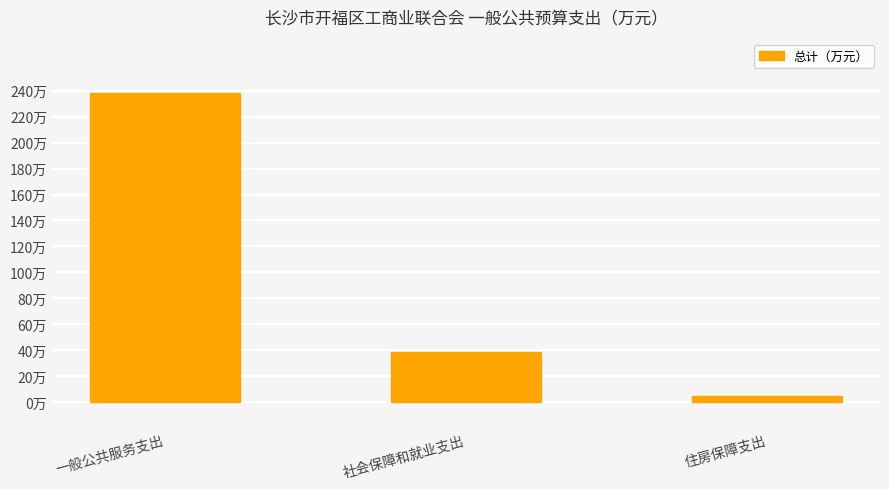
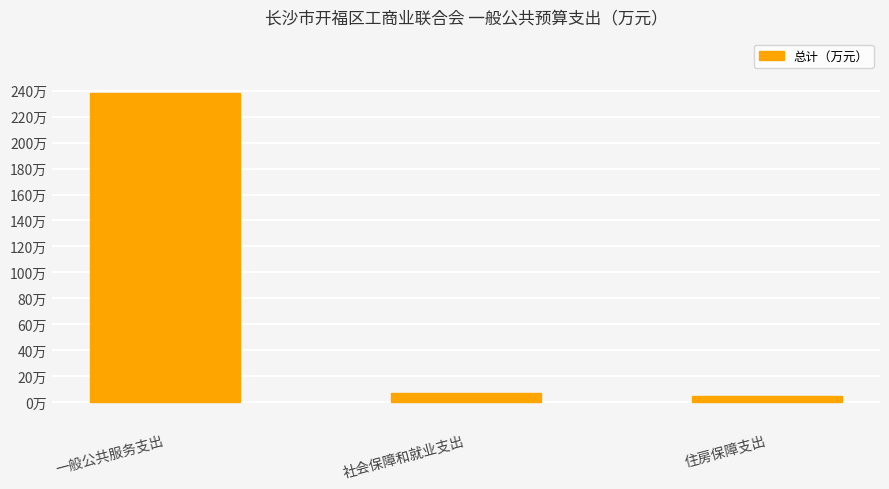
  {
    "一般公共服务支出": "238万",
-   "社会保障和就业支出": "39万",
+   "社会保障和就业支出": "7万",
    "住房保障支出": "5万"
  }
